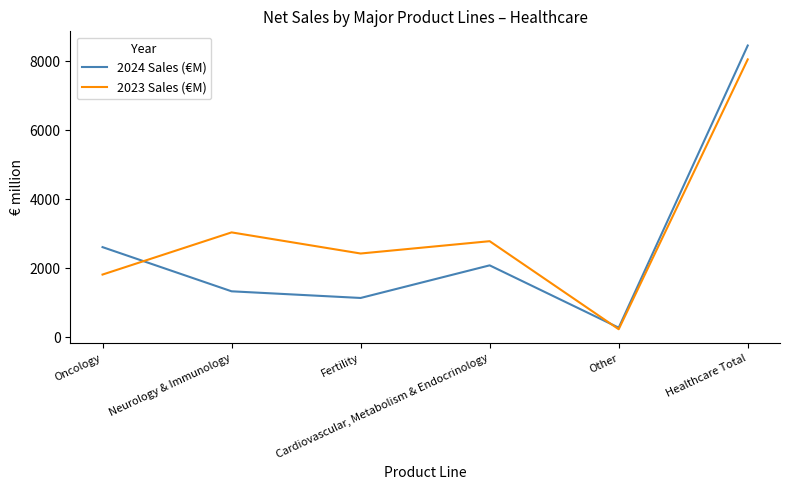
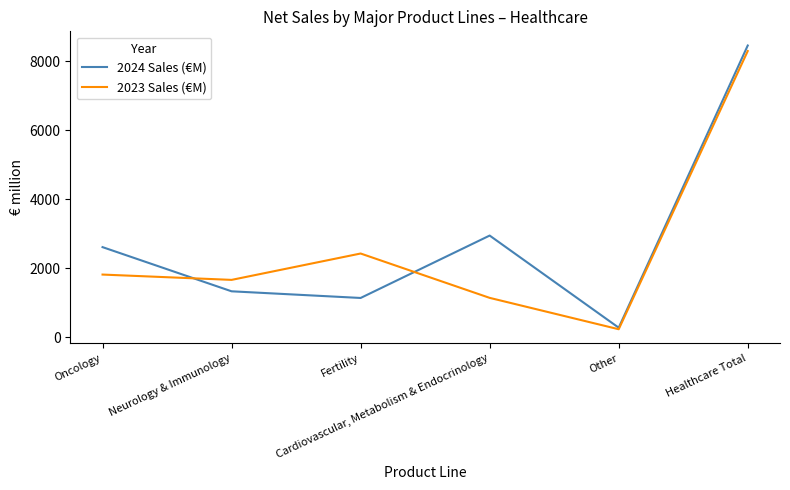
  {
    "2024 Sales (€M)": {
      "Oncology": 2600,
      "Neurology & Immunology": 1300,
      "Fertility": 1100,
-     "Cardiovascular, Metabolism & Endocrinology": 2100,
+     "Cardiovascular, Metabolism & Endocrinology": 2900,
      "Healthcare Total": 8500
    },
    "2023 Sales (€M)": {
      "Oncology": 1800,
-     "Neurology & Immunology": 3000,
+     "Neurology & Immunology": 1700,
      "Fertility": 2400,
-     "Cardiovascular, Metabolism & Endocrinology": 2800,
-     "Healthcare Total": 8100
+     "Cardiovascular, Metabolism & Endocrinology": 1100,
+     "Healthcare Total": 8300
    }
  }
